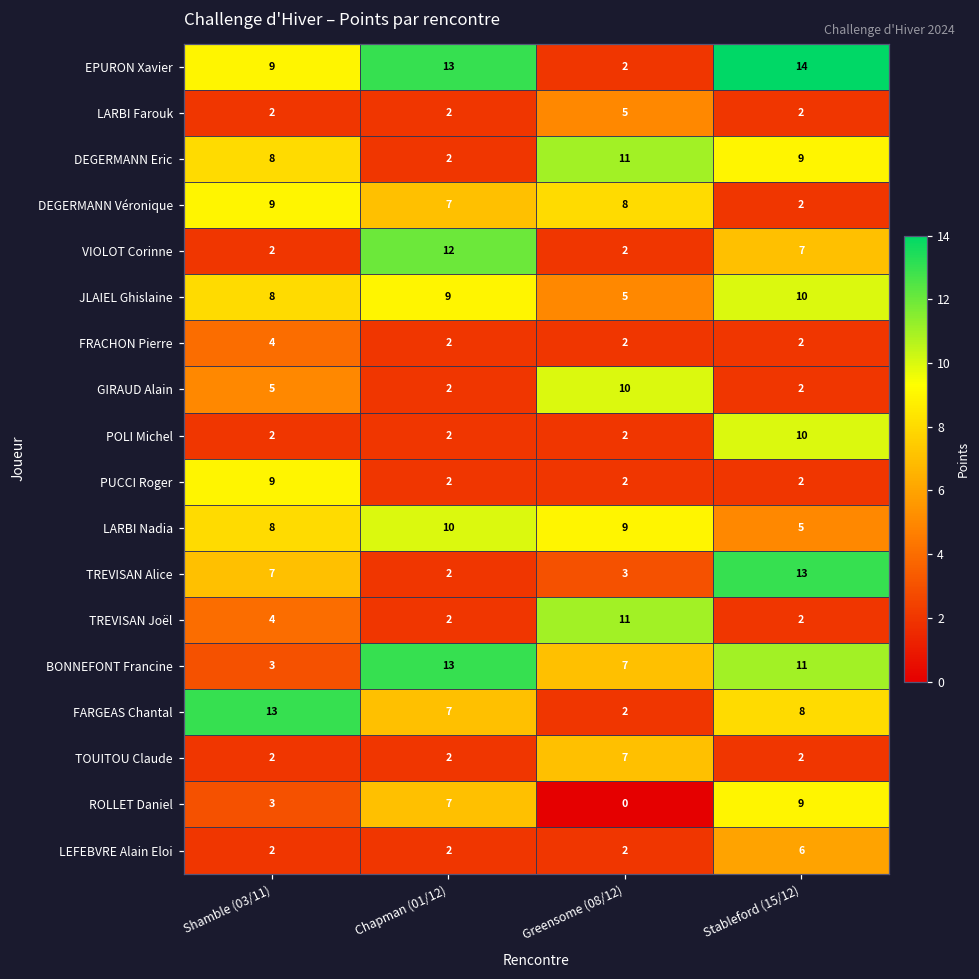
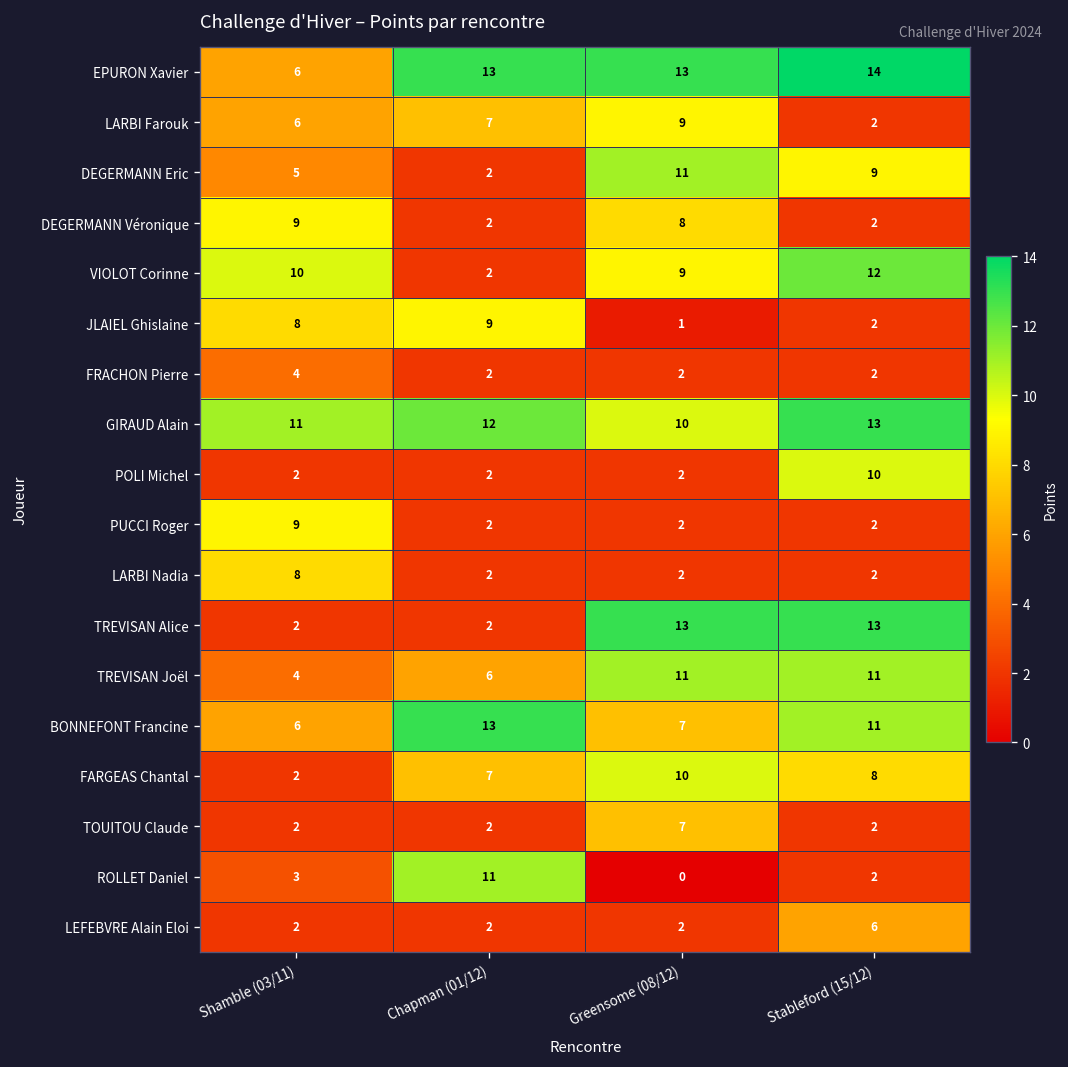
  {
    "EPURON Xavier": {
-     "Shamble (03/11)": 9,
+     "Shamble (03/11)": 6,
      "Chapman (01/12)": 13,
-     "Greensome (08/12)": 2,
+     "Greensome (08/12)": 13,
      "Stableford (15/12)": 14
    },
    "LARBI Farouk": {
-     "Shamble (03/11)": 2,
-     "Chapman (01/12)": 2,
-     "Greensome (08/12)": 5,
+     "Shamble (03/11)": 6,
+     "Chapman (01/12)": 7,
+     "Greensome (08/12)": 9,
      "Stableford (15/12)": 2
    },
    "DEGERMANN Eric": {
-     "Shamble (03/11)": 8,
+     "Shamble (03/11)": 5,
      "Chapman (01/12)": 2,
      "Greensome (08/12)": 11,
      "Stableford (15/12)": 9
    },
    "DEGERMANN Véronique": {
      "Shamble (03/11)": 9,
-     "Chapman (01/12)": 7,
+     "Chapman (01/12)": 2,
      "Greensome (08/12)": 8,
      "Stableford (15/12)": 2
    },
    "VIOLOT Corinne": {
-     "Shamble (03/11)": 2,
-     "Chapman (01/12)": 12,
-     "Greensome (08/12)": 2,
-     "Stableford (15/12)": 7
+     "Shamble (03/11)": 10,
+     "Chapman (01/12)": 2,
+     "Greensome (08/12)": 9,
+     "Stableford (15/12)": 12
    },
    "JLAIEL Ghislaine": {
      "Shamble (03/11)": 8,
      "Chapman (01/12)": 9,
-     "Greensome (08/12)": 5,
-     "Stableford (15/12)": 10
+     "Greensome (08/12)": 1,
+     "Stableford (15/12)": 2
    },
    "FRACHON Pierre": {
      "Shamble (03/11)": 4,
      "Chapman (01/12)": 2,
      "Greensome (08/12)": 2,
      "Stableford (15/12)": 2
    },
    "GIRAUD Alain": {
-     "Shamble (03/11)": 5,
-     "Chapman (01/12)": 2,
+     "Shamble (03/11)": 11,
+     "Chapman (01/12)": 12,
      "Greensome (08/12)": 10,
-     "Stableford (15/12)": 2
+     "Stableford (15/12)": 13
    },
    "POLI Michel": {
      "Shamble (03/11)": 2,
      "Chapman (01/12)": 2,
      "Greensome (08/12)": 2,
      "Stableford (15/12)": 10
    },
    "PUCCI Roger": {
      "Shamble (03/11)": 9,
      "Chapman (01/12)": 2,
      "Greensome (08/12)": 2,
      "Stableford (15/12)": 2
    },
    "LARBI Nadia": {
      "Shamble (03/11)": 8,
-     "Chapman (01/12)": 10,
-     "Greensome (08/12)": 9,
-     "Stableford (15/12)": 5
+     "Chapman (01/12)": 2,
+     "Greensome (08/12)": 2,
+     "Stableford (15/12)": 2
    },
    "TREVISAN Alice": {
-     "Shamble (03/11)": 7,
+     "Shamble (03/11)": 2,
      "Chapman (01/12)": 2,
-     "Greensome (08/12)": 3,
+     "Greensome (08/12)": 13,
      "Stableford (15/12)": 13
    },
    "TREVISAN Joël": {
      "Shamble (03/11)": 4,
-     "Chapman (01/12)": 2,
+     "Chapman (01/12)": 6,
      "Greensome (08/12)": 11,
-     "Stableford (15/12)": 2
+     "Stableford (15/12)": 11
    },
    "BONNEFONT Francine": {
-     "Shamble (03/11)": 3,
+     "Shamble (03/11)": 6,
      "Chapman (01/12)": 13,
      "Greensome (08/12)": 7,
      "Stableford (15/12)": 11
    },
    "FARGEAS Chantal": {
-     "Shamble (03/11)": 13,
+     "Shamble (03/11)": 2,
      "Chapman (01/12)": 7,
-     "Greensome (08/12)": 2,
+     "Greensome (08/12)": 10,
      "Stableford (15/12)": 8
    },
    "TOUITOU Claude": {
      "Shamble (03/11)": 2,
      "Chapman (01/12)": 2,
      "Greensome (08/12)": 7,
      "Stableford (15/12)": 2
    },
    "ROLLET Daniel": {
      "Shamble (03/11)": 3,
-     "Chapman (01/12)": 7,
+     "Chapman (01/12)": 11,
      "Greensome (08/12)": 0,
-     "Stableford (15/12)": 9
+     "Stableford (15/12)": 2
    },
    "LEFEBVRE Alain Eloi": {
      "Shamble (03/11)": 2,
      "Chapman (01/12)": 2,
      "Greensome (08/12)": 2,
      "Stableford (15/12)": 6
    }
  }
